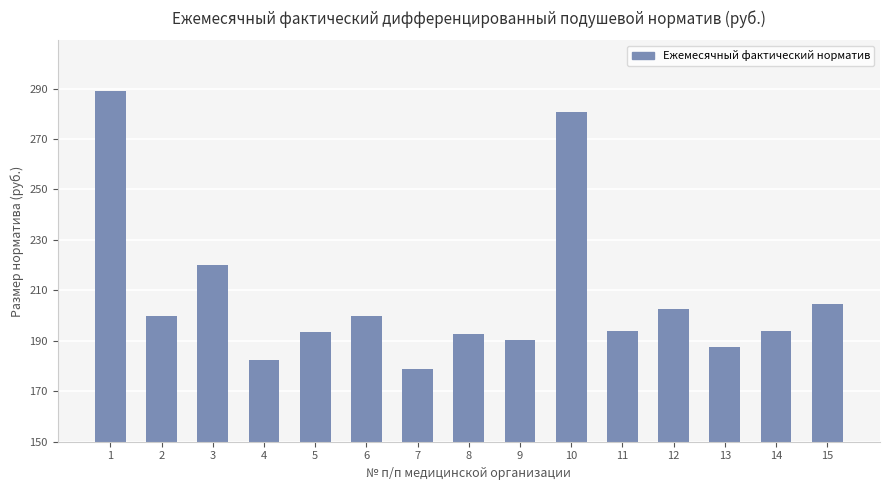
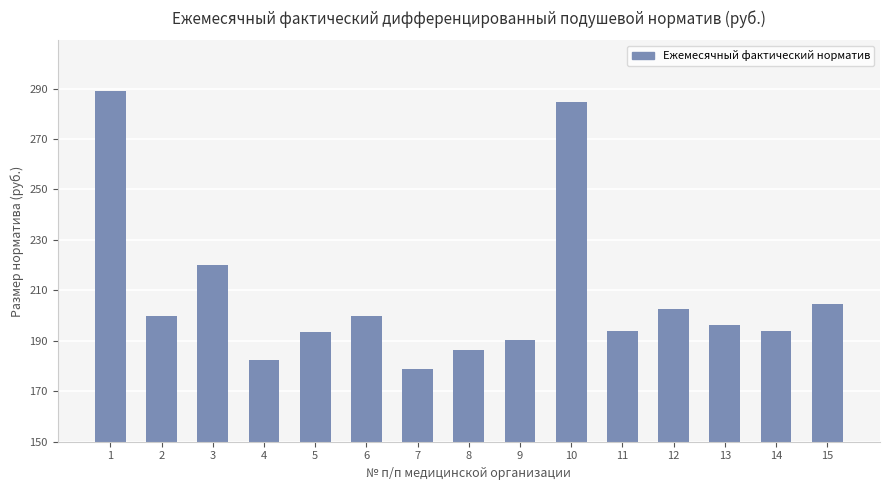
  {
    "1": 289,
    "2": 200,
    "3": 220,
    "4": 183,
    "5": 193,
    "6": 200,
    "7": 179,
-   "8": 193,
+   "8": 187,
    "9": 190,
-   "10": 281,
+   "10": 285,
    "11": 194,
    "12": 202,
-   "13": 188,
+   "13": 196,
    "14": 194,
    "15": 205
  }
